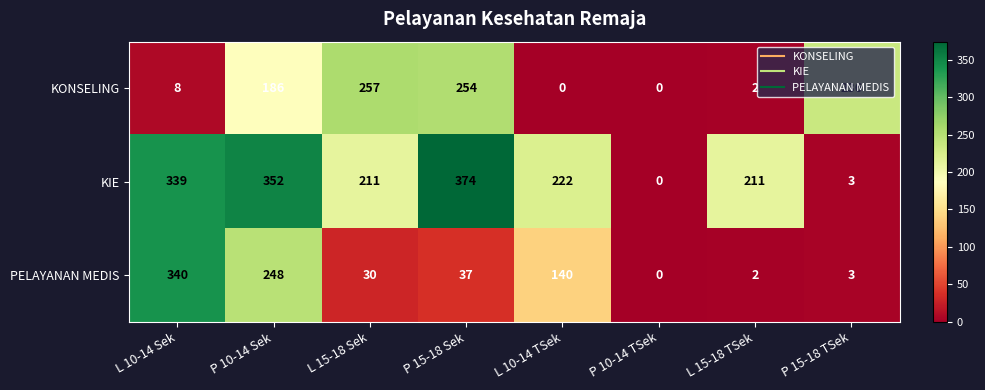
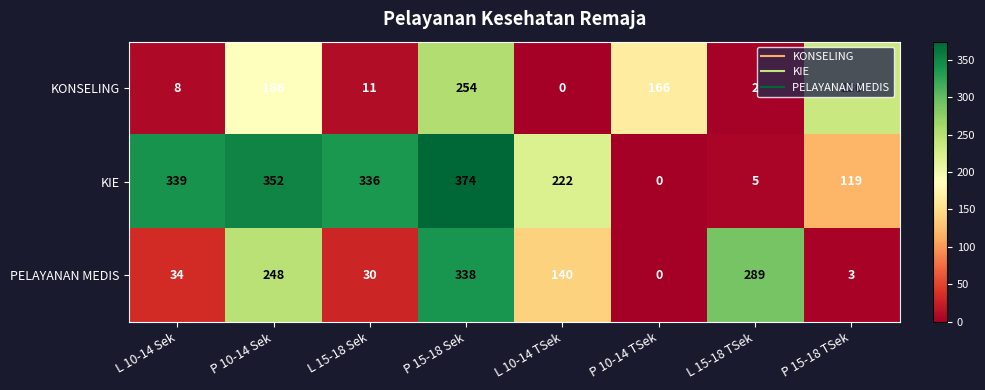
  {
    "KONSELING": {
      "L 10-14 Sek": 8,
      "P 10-14 Sek": 186,
-     "L 15-18 Sek": 257,
+     "L 15-18 Sek": 11,
      "P 15-18 Sek": 254,
      "L 10-14 TSek": 0,
-     "P 10-14 TSek": 0
+     "P 10-14 TSek": 166
    },
    "KIE": {
      "L 10-14 Sek": 339,
      "P 10-14 Sek": 352,
-     "L 15-18 Sek": 211,
+     "L 15-18 Sek": 336,
      "P 15-18 Sek": 374,
      "L 10-14 TSek": 222,
      "P 10-14 TSek": 0,
-     "L 15-18 TSek": 211,
-     "P 15-18 TSek": 3
+     "L 15-18 TSek": 5,
+     "P 15-18 TSek": 119
    },
    "PELAYANAN MEDIS": {
-     "L 10-14 Sek": 340,
+     "L 10-14 Sek": 34,
      "P 10-14 Sek": 248,
      "L 15-18 Sek": 30,
-     "P 15-18 Sek": 37,
+     "P 15-18 Sek": 338,
      "L 10-14 TSek": 140,
      "P 10-14 TSek": 0,
-     "L 15-18 TSek": 2,
+     "L 15-18 TSek": 289,
      "P 15-18 TSek": 3
    }
  }
